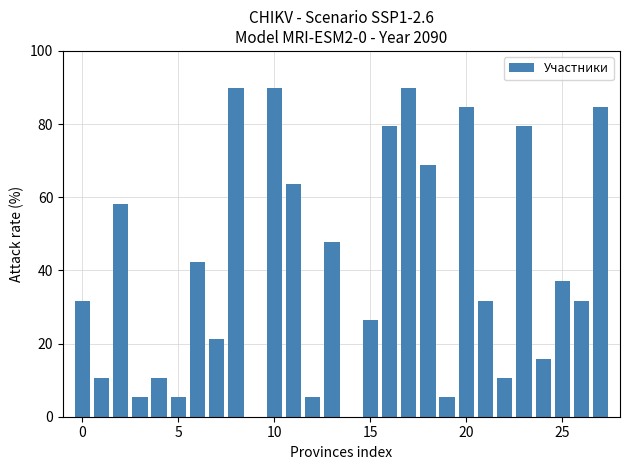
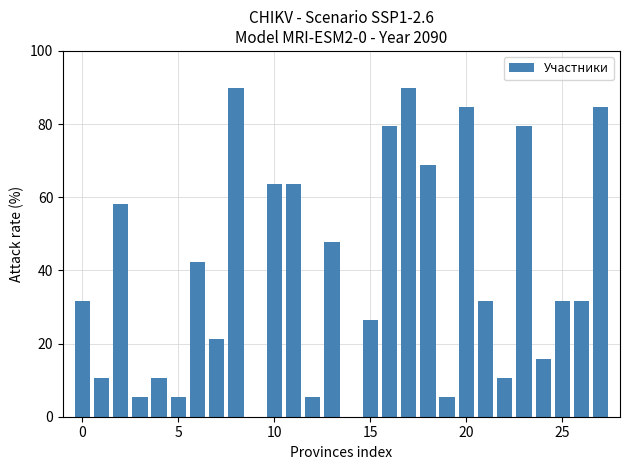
  {
    "0": 32,
    "5": 5,
-   "10": 90,
+   "10": 64,
    "15": 26,
    "20": 85,
-   "25": 37
+   "25": 32
  }
